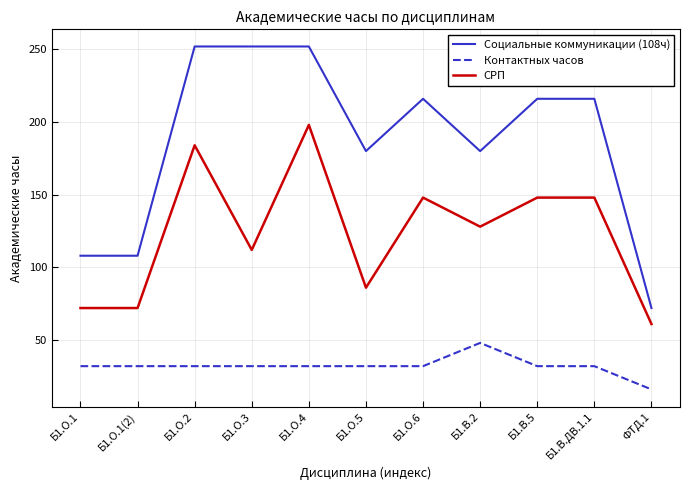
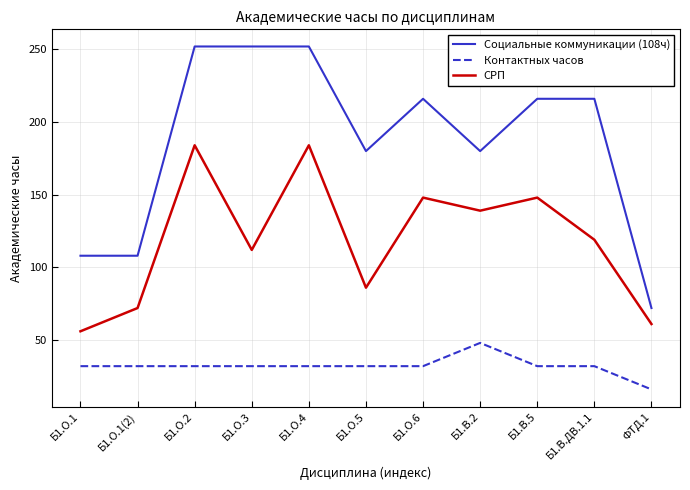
  {
    "СРП": {
-     "Б1.О.1": 72,
+     "Б1.О.1": 56,
      "Б1.О.1(2)": 72,
      "Б1.О.2": 184,
      "Б1.О.3": 112,
-     "Б1.О.4": 198,
+     "Б1.О.4": 184,
      "Б1.О.5": 86,
      "Б1.О.6": 148,
-     "Б1.В.2": 128,
+     "Б1.В.2": 139,
      "Б1.В.5": 148,
-     "Б1.В.ДВ.1.1": 148,
+     "Б1.В.ДВ.1.1": 119,
      "ФТД.1": 61
    }
  }
